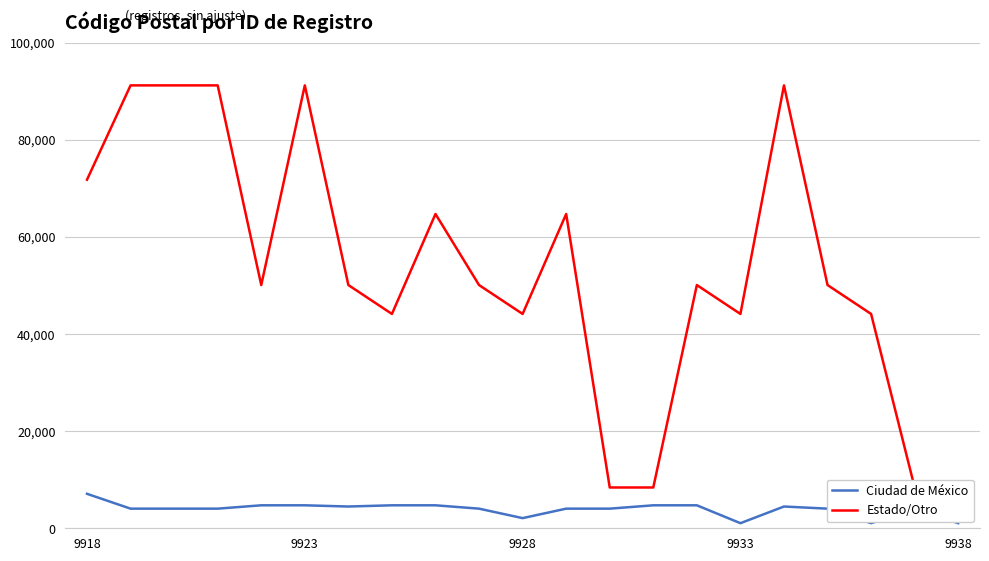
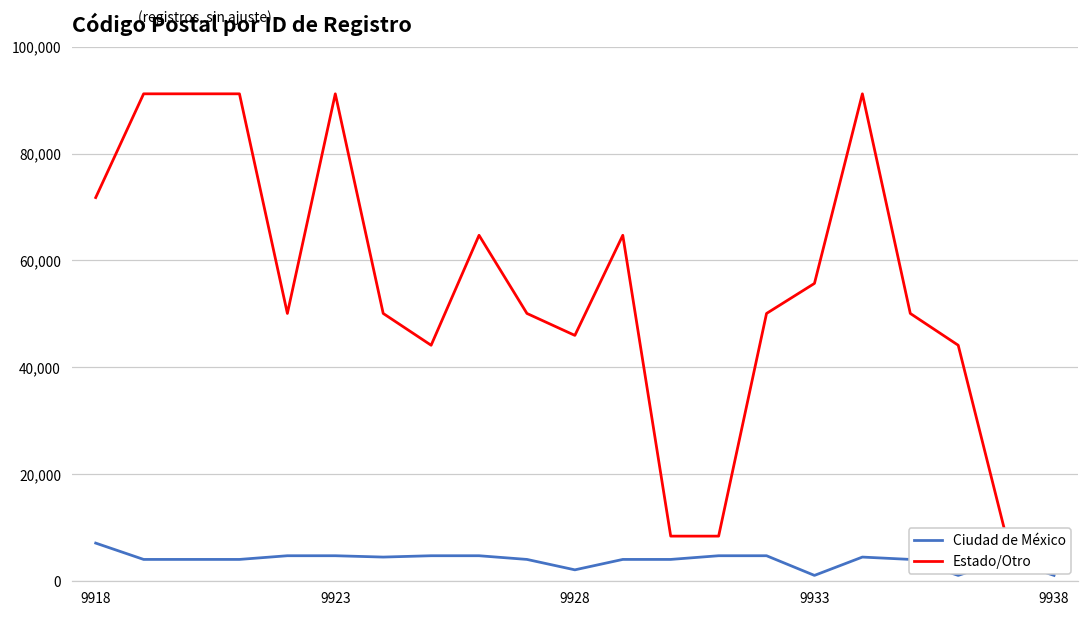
  {
    "Ciudad de México": {
      "9918": "7,000",
      "9923": "5,000",
      "9928": "2,000",
      "9933": "1,000",
      "9938": "1,000"
    },
    "Estado/Otro": {
      "9918": "72,000",
      "9923": "91,000",
-     "9928": "44,000",
-     "9933": "44,000"
+     "9928": "46,000",
+     "9933": "56,000"
    }
  }
